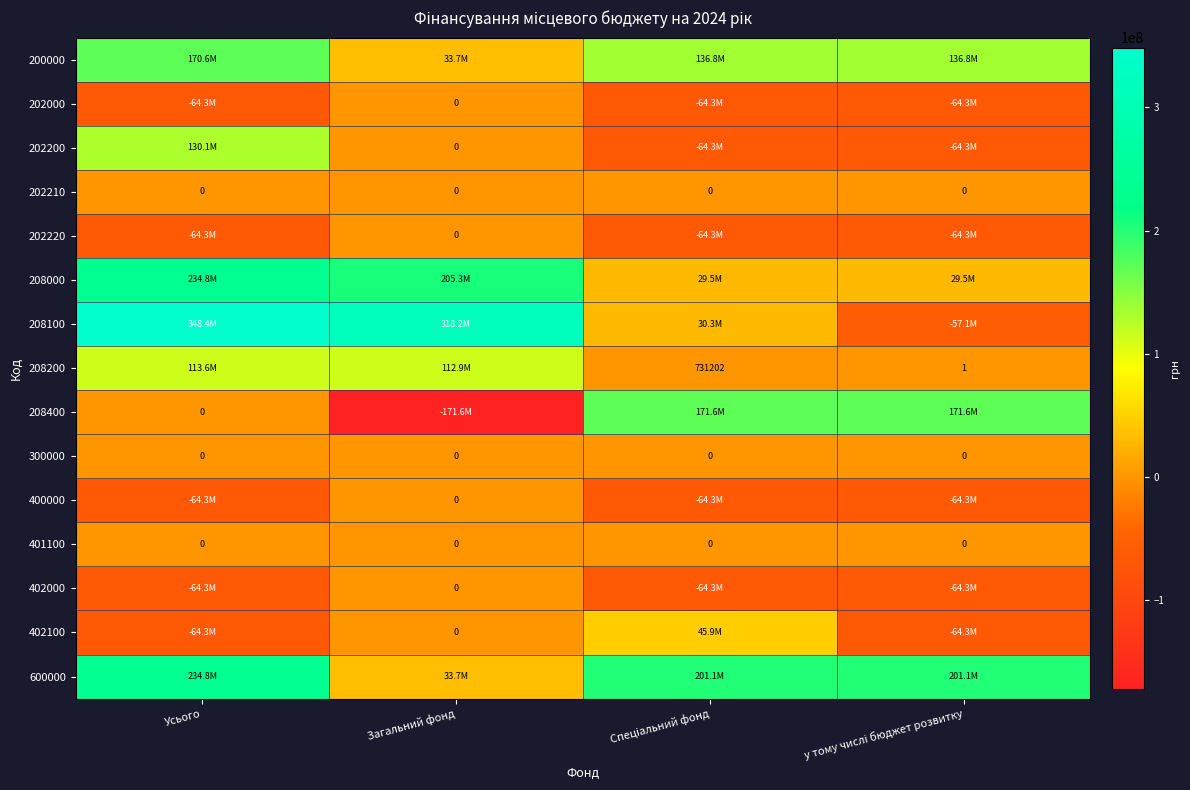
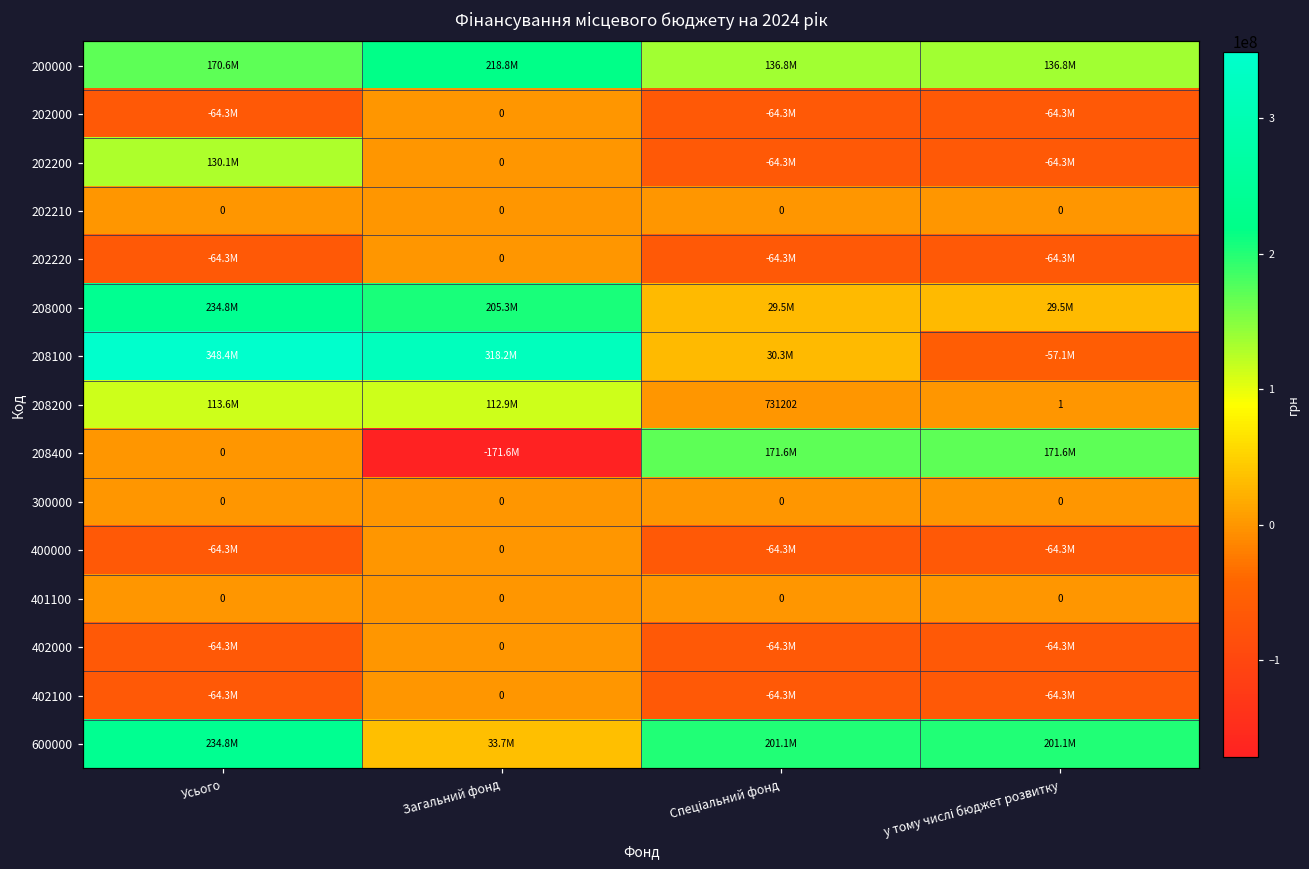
  {
    "200000": {
      "Усього": "170.6M",
-     "Загальний фонд": "33.7M",
+     "Загальний фонд": "218.8M",
      "Спеціальний фонд": "136.8M",
      "у тому числі бюджет розвитку": "136.8M"
    },
    "202000": {
      "Усього": "-64.3M",
      "Загальний фонд": "0",
      "Спеціальний фонд": "-64.3M",
      "у тому числі бюджет розвитку": "-64.3M"
    },
    "202200": {
      "Усього": "130.1M",
      "Загальний фонд": "0",
      "Спеціальний фонд": "-64.3M",
      "у тому числі бюджет розвитку": "-64.3M"
    },
    "202210": {
      "Усього": "0",
      "Загальний фонд": "0",
      "Спеціальний фонд": "0",
      "у тому числі бюджет розвитку": "0"
    },
    "202220": {
      "Усього": "-64.3M",
      "Загальний фонд": "0",
      "Спеціальний фонд": "-64.3M",
      "у тому числі бюджет розвитку": "-64.3M"
    },
    "208000": {
      "Усього": "234.8M",
      "Загальний фонд": "205.3M",
      "Спеціальний фонд": "29.5M",
      "у тому числі бюджет розвитку": "29.5M"
    },
    "208100": {
      "Усього": "348.4M",
      "Загальний фонд": "318.2M",
      "Спеціальний фонд": "30.3M",
      "у тому числі бюджет розвитку": "-57.1M"
    },
    "208200": {
      "Усього": "113.6M",
      "Загальний фонд": "112.9M",
      "Спеціальний фонд": "731202",
      "у тому числі бюджет розвитку": "1"
    },
    "208400": {
      "Усього": "0",
      "Загальний фонд": "-171.6M",
      "Спеціальний фонд": "171.6M",
      "у тому числі бюджет розвитку": "171.6M"
    },
    "300000": {
      "Усього": "0",
      "Загальний фонд": "0",
      "Спеціальний фонд": "0",
      "у тому числі бюджет розвитку": "0"
    },
    "400000": {
      "Усього": "-64.3M",
      "Загальний фонд": "0",
      "Спеціальний фонд": "-64.3M",
      "у тому числі бюджет розвитку": "-64.3M"
    },
    "401100": {
      "Усього": "0",
      "Загальний фонд": "0",
      "Спеціальний фонд": "0",
      "у тому числі бюджет розвитку": "0"
    },
    "402000": {
      "Усього": "-64.3M",
      "Загальний фонд": "0",
      "Спеціальний фонд": "-64.3M",
      "у тому числі бюджет розвитку": "-64.3M"
    },
    "402100": {
      "Усього": "-64.3M",
      "Загальний фонд": "0",
-     "Спеціальний фонд": "45.9M",
+     "Спеціальний фонд": "-64.3M",
      "у тому числі бюджет розвитку": "-64.3M"
    },
    "600000": {
      "Усього": "234.8M",
      "Загальний фонд": "33.7M",
      "Спеціальний фонд": "201.1M",
      "у тому числі бюджет розвитку": "201.1M"
    }
  }
